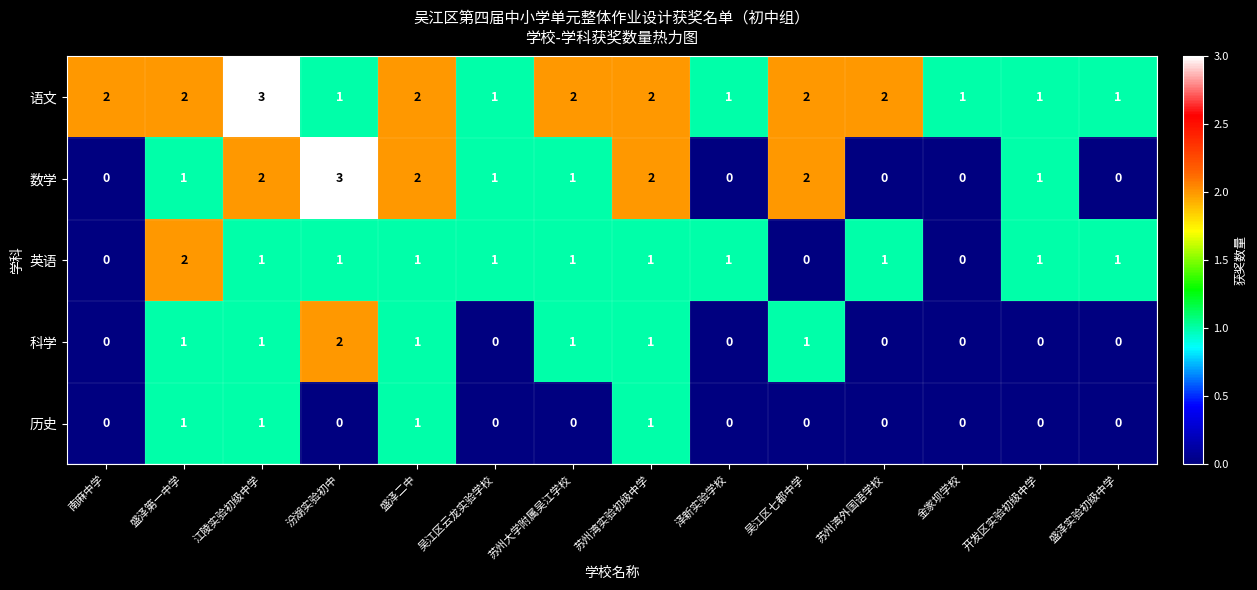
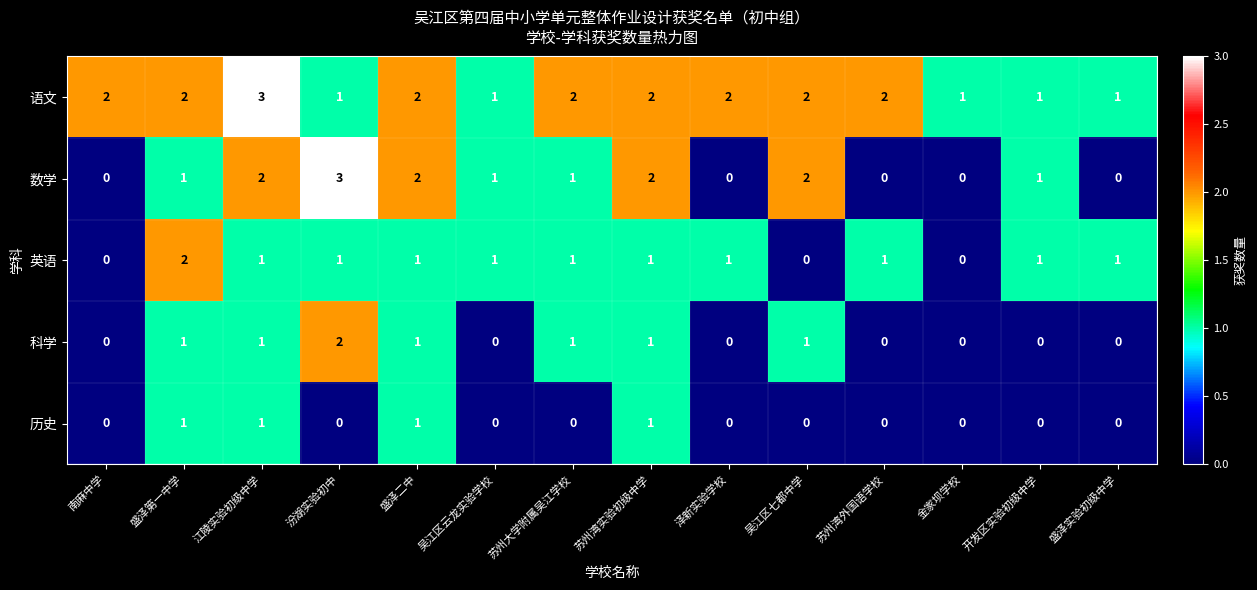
  {
    "语文": {
      "南麻中学": 2,
      "盛泽第一中学": 2,
      "江陵实验初级中学": 3,
      "汾湖实验初中": 1,
      "盛泽二中": 2,
      "吴江区云龙实验学校": 1,
      "苏州大学附属吴江学校": 2,
      "苏州湾实验初级中学": 2,
-     "泽新实验学校": 1,
+     "泽新实验学校": 2,
      "吴江区七都中学": 2,
      "苏州湾外国语学校": 2,
      "金家坝学校": 1,
      "开发区实验初级中学": 1,
      "盛泽实验初级中学": 1
    },
    "数学": {
      "南麻中学": 0,
      "盛泽第一中学": 1,
      "江陵实验初级中学": 2,
      "汾湖实验初中": 3,
      "盛泽二中": 2,
      "吴江区云龙实验学校": 1,
      "苏州大学附属吴江学校": 1,
      "苏州湾实验初级中学": 2,
      "泽新实验学校": 0,
      "吴江区七都中学": 2,
      "苏州湾外国语学校": 0,
      "金家坝学校": 0,
      "开发区实验初级中学": 1,
      "盛泽实验初级中学": 0
    },
    "英语": {
      "南麻中学": 0,
      "盛泽第一中学": 2,
      "江陵实验初级中学": 1,
      "汾湖实验初中": 1,
      "盛泽二中": 1,
      "吴江区云龙实验学校": 1,
      "苏州大学附属吴江学校": 1,
      "苏州湾实验初级中学": 1,
      "泽新实验学校": 1,
      "吴江区七都中学": 0,
      "苏州湾外国语学校": 1,
      "金家坝学校": 0,
      "开发区实验初级中学": 1,
      "盛泽实验初级中学": 1
    },
    "科学": {
      "南麻中学": 0,
      "盛泽第一中学": 1,
      "江陵实验初级中学": 1,
      "汾湖实验初中": 2,
      "盛泽二中": 1,
      "吴江区云龙实验学校": 0,
      "苏州大学附属吴江学校": 1,
      "苏州湾实验初级中学": 1,
      "泽新实验学校": 0,
      "吴江区七都中学": 1,
      "苏州湾外国语学校": 0,
      "金家坝学校": 0,
      "开发区实验初级中学": 0,
      "盛泽实验初级中学": 0
    },
    "历史": {
      "南麻中学": 0,
      "盛泽第一中学": 1,
      "江陵实验初级中学": 1,
      "汾湖实验初中": 0,
      "盛泽二中": 1,
      "吴江区云龙实验学校": 0,
      "苏州大学附属吴江学校": 0,
      "苏州湾实验初级中学": 1,
      "泽新实验学校": 0,
      "吴江区七都中学": 0,
      "苏州湾外国语学校": 0,
      "金家坝学校": 0,
      "开发区实验初级中学": 0,
      "盛泽实验初级中学": 0
    }
  }
